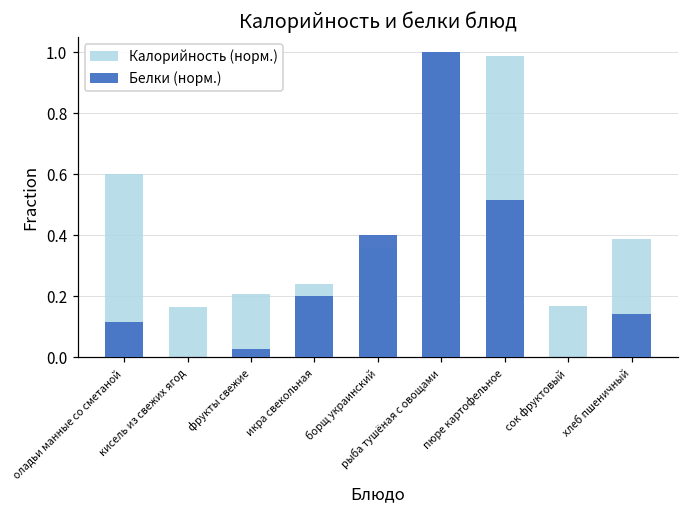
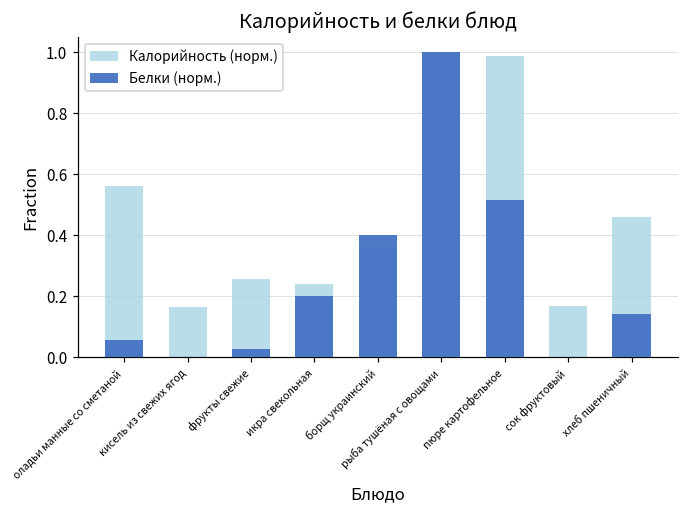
  {
    "Калорийность (норм.)": {
-     "оладьи манные со сметаной": 0.60,
+     "оладьи манные со сметаной": 0.56,
      "кисель из свежих ягод": 0.16,
-     "фрукты свежие": 0.21,
+     "фрукты свежие": 0.26,
      "икра свекольная": 0.24,
      "рыба тушёная с овощами": 1.00,
      "пюре картофельное": 0.99,
      "сок фруктовый": 0.17,
-     "хлеб пшеничный": 0.39
+     "хлеб пшеничный": 0.46
    },
    "Белки (норм.)": {
-     "оладьи манные со сметаной": 0.11,
+     "оладьи манные со сметаной": 0.06,
      "кисель из свежих ягод": 0.00,
      "борщ украинский": 0.40,
      "рыба тушёная с овощами": 1.00,
      "сок фруктовый": 0.00
    }
  }
